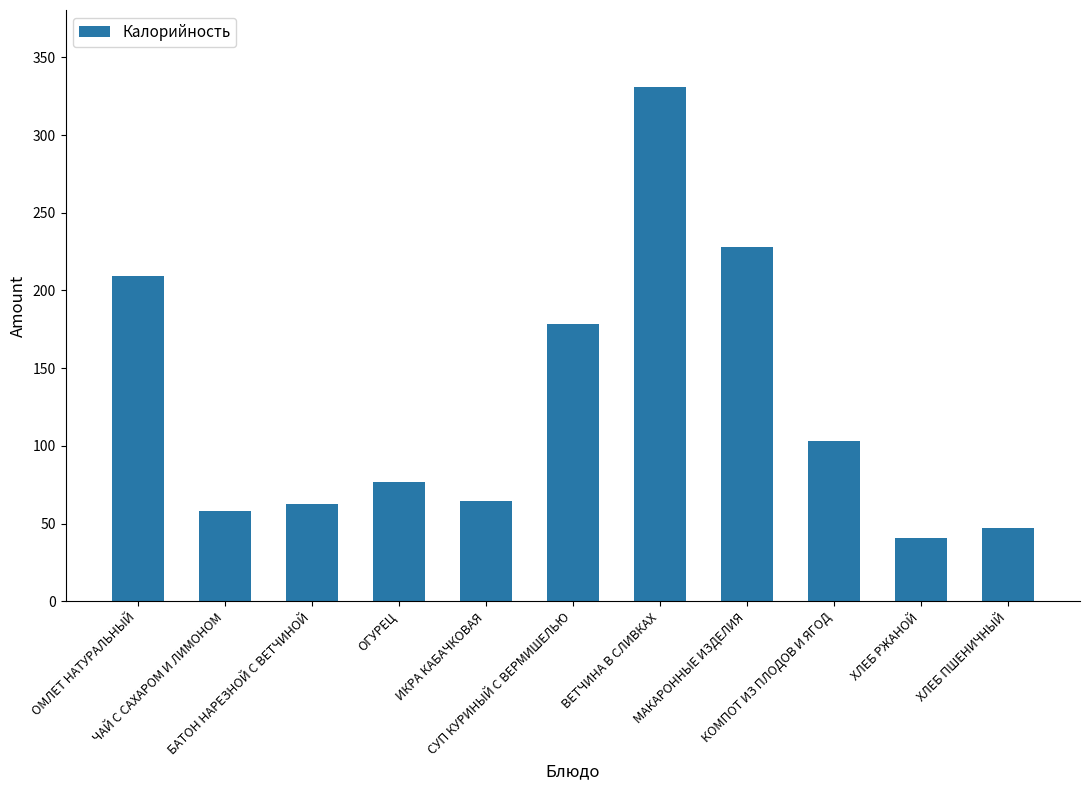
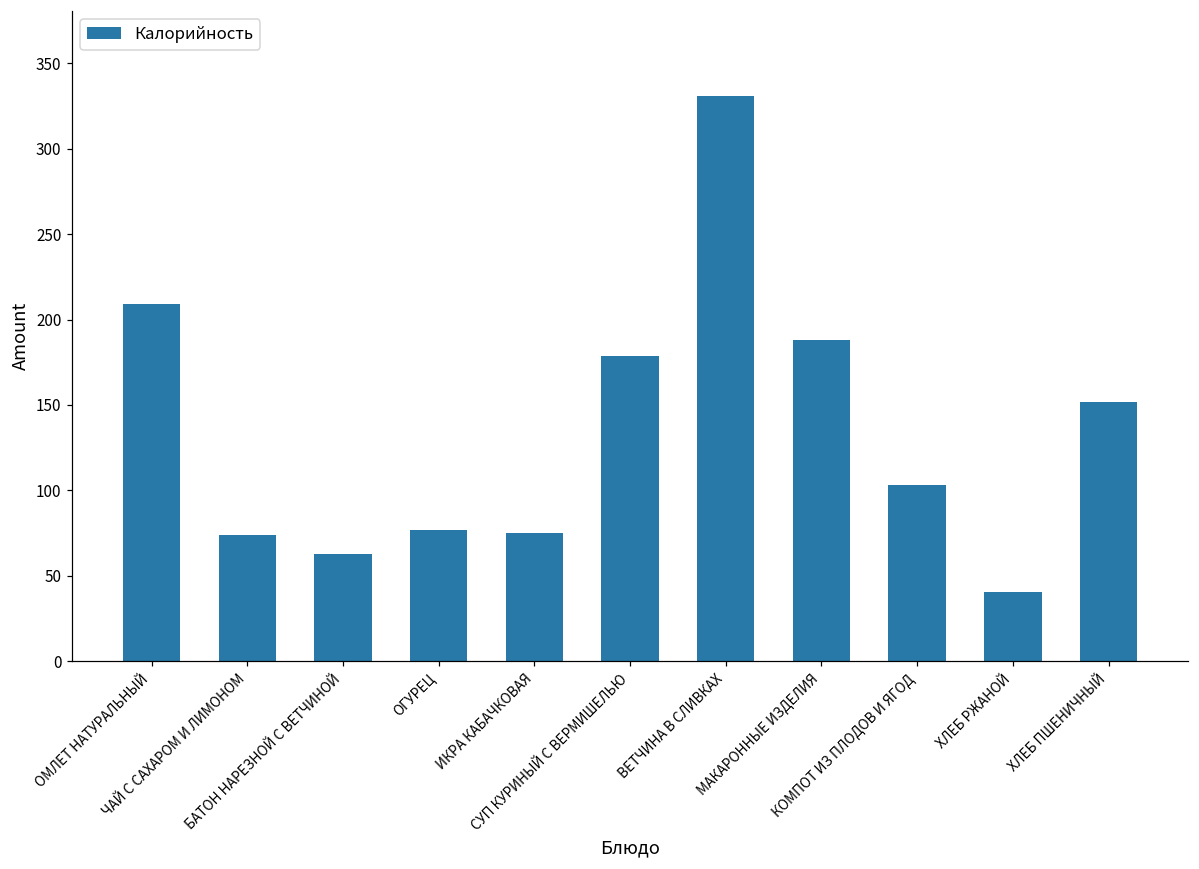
  {
    "ОМЛЕТ НАТУРАЛЬНЫЙ": 209,
-   "ЧАЙ С САХАРОМ И ЛИМОНОМ": 58,
+   "ЧАЙ С САХАРОМ И ЛИМОНОМ": 74,
    "БАТОН НАРЕЗНОЙ С ВЕТЧИНОЙ": 63,
    "ОГУРЕЦ": 77,
-   "ИКРА КАБАЧКОВАЯ": 64,
+   "ИКРА КАБАЧКОВАЯ": 75,
    "СУП КУРИНЫЙ С ВЕРМИШЕЛЬЮ": 179,
    "ВЕТЧИНА В СЛИВКАХ": 331,
-   "МАКАРОННЫЕ ИЗДЕЛИЯ": 228,
+   "МАКАРОННЫЕ ИЗДЕЛИЯ": 188,
    "КОМПОТ ИЗ ПЛОДОВ И ЯГОД": 103,
    "ХЛЕБ РЖАНОЙ": 41,
-   "ХЛЕБ ПШЕНИЧНЫЙ": 47
+   "ХЛЕБ ПШЕНИЧНЫЙ": 152
  }
